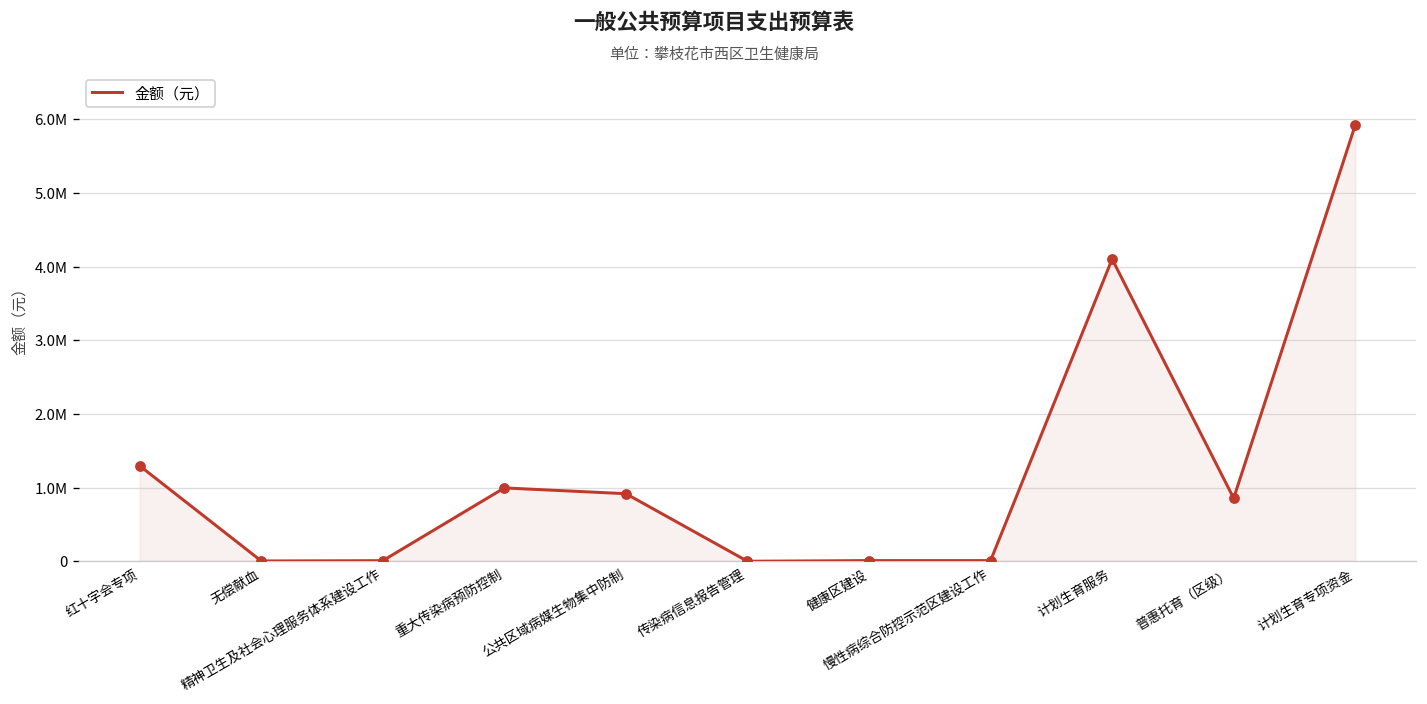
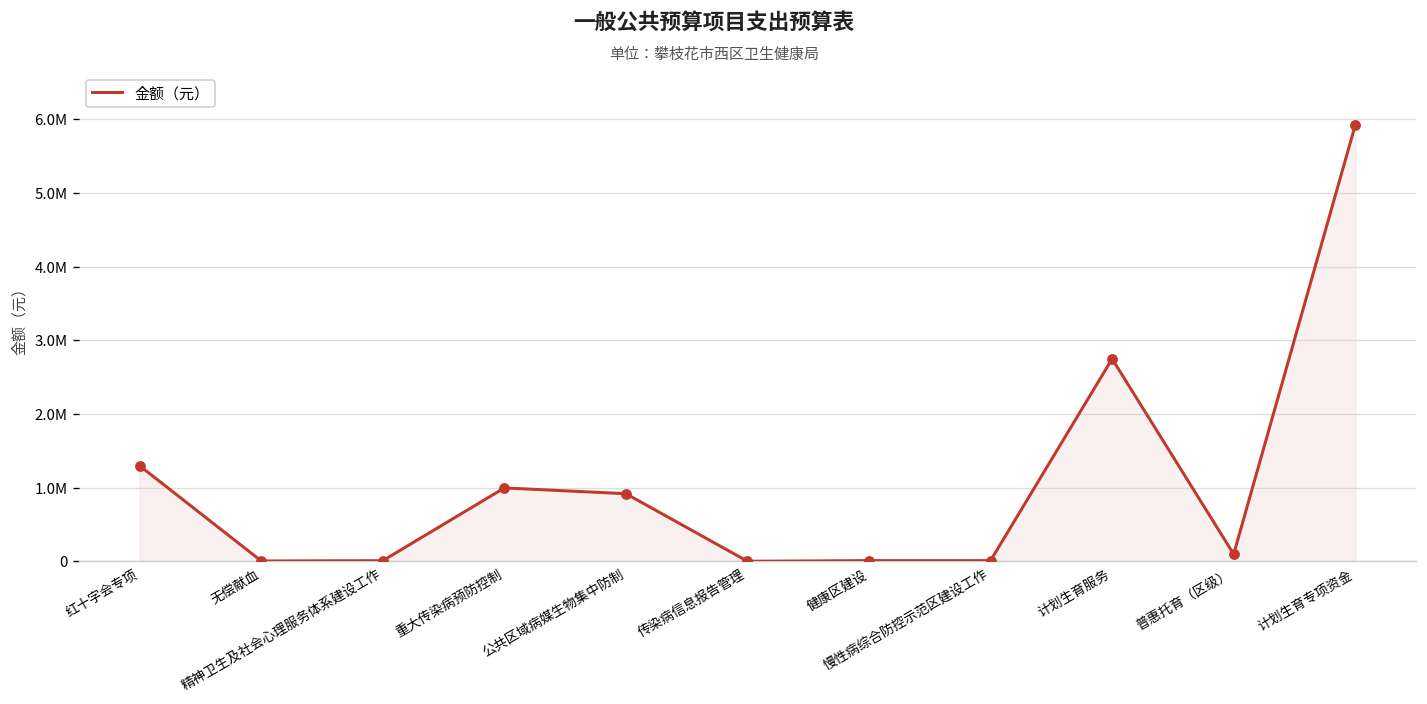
  {
    "红十字会专项": 1300000,
    "无偿献血": 0,
    "精神卫生及社会心理服务体系建设工作": 0,
    "重大传染病预防控制": 1000000,
    "公共区域病媒生物集中防制": 900000,
    "传染病信息报告管理": 0,
    "健康区建设": 0,
    "慢性病综合防控示范区建设工作": 0,
-   "计划生育服务": 4100000,
-   "普惠托育（区级）": 900000,
+   "计划生育服务": 2800000,
+   "普惠托育（区级）": 100000,
    "计划生育专项资金": 5900000
  }
